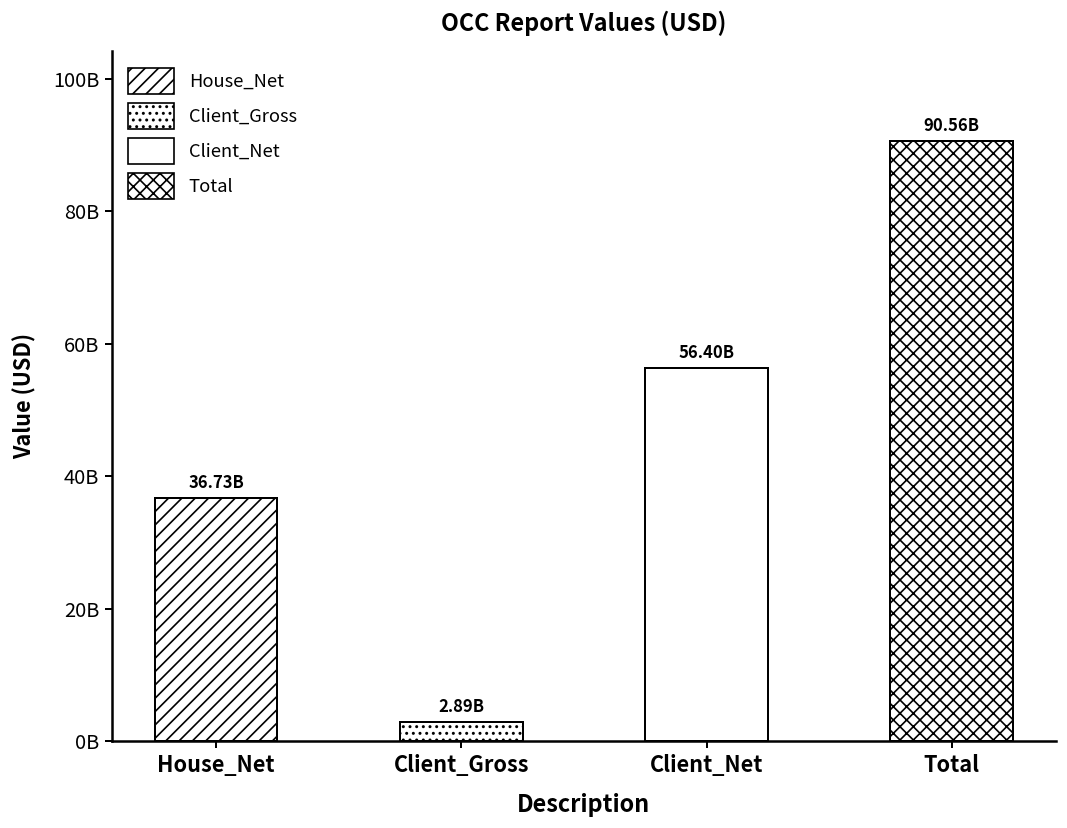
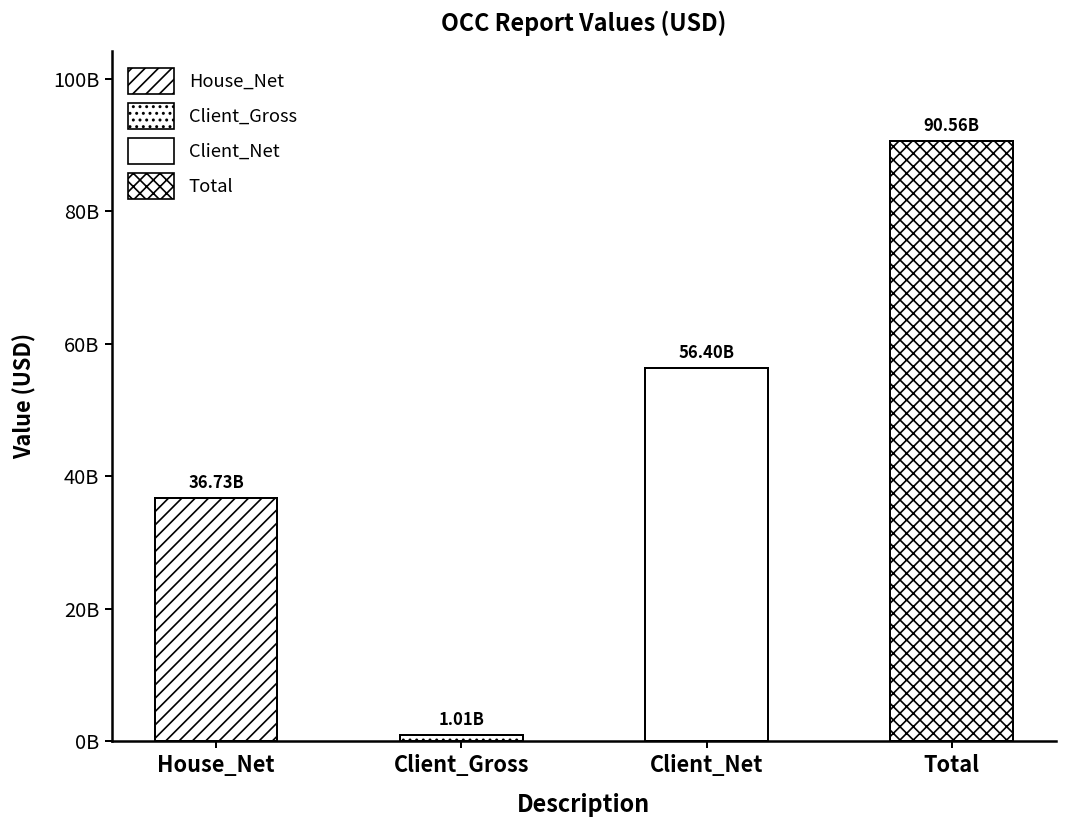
  {
    "House_Net": "36.73B",
-   "Client_Gross": "2.89B",
+   "Client_Gross": "1.01B",
    "Client_Net": "56.40B",
    "Total": "90.56B"
  }
